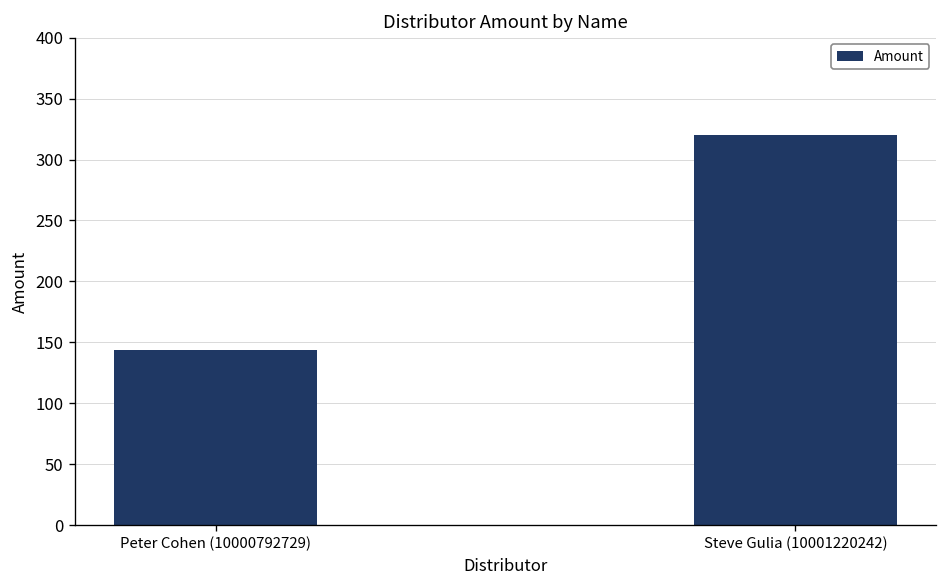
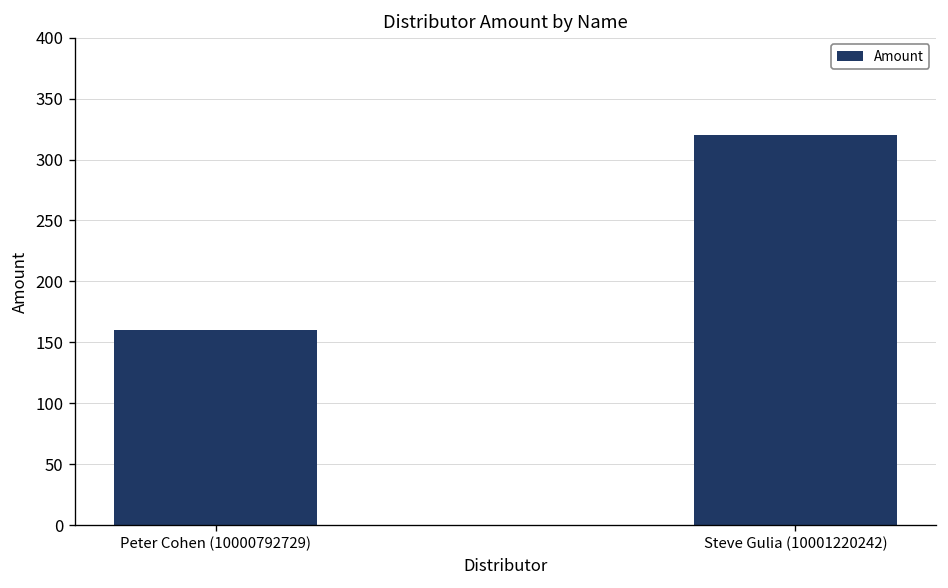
  {
-   "Peter Cohen (10000792729)": 144,
+   "Peter Cohen (10000792729)": 160,
    "Steve Gulia (10001220242)": 320
  }
